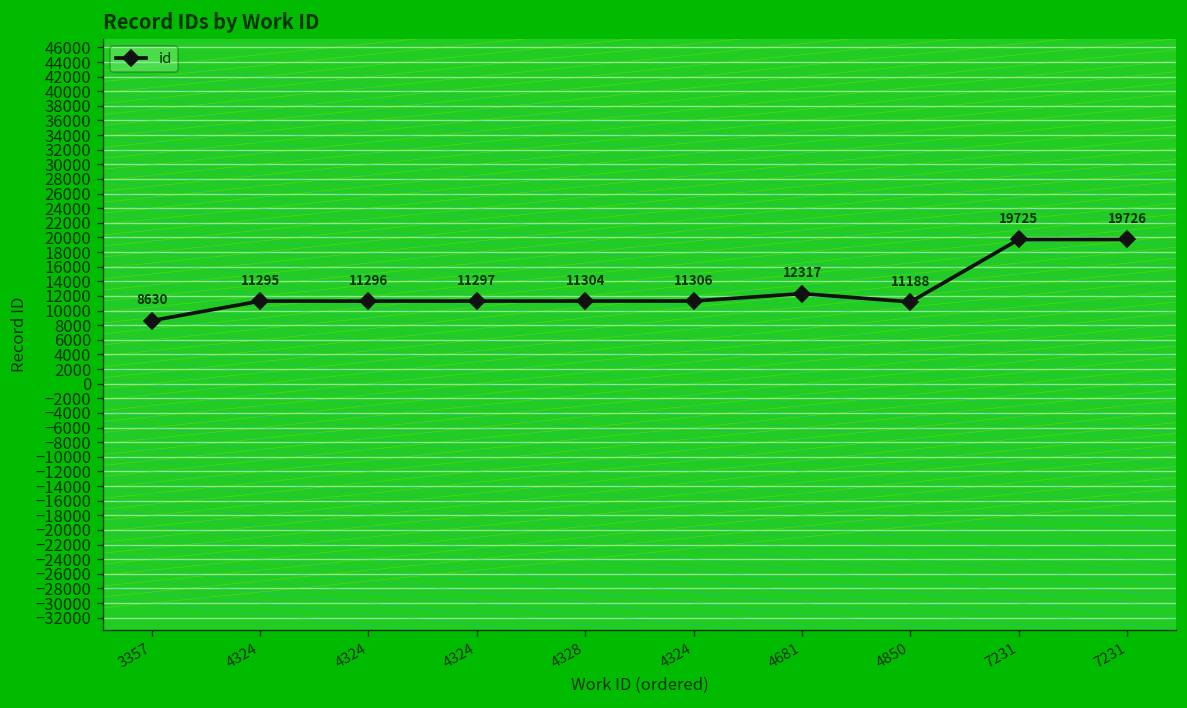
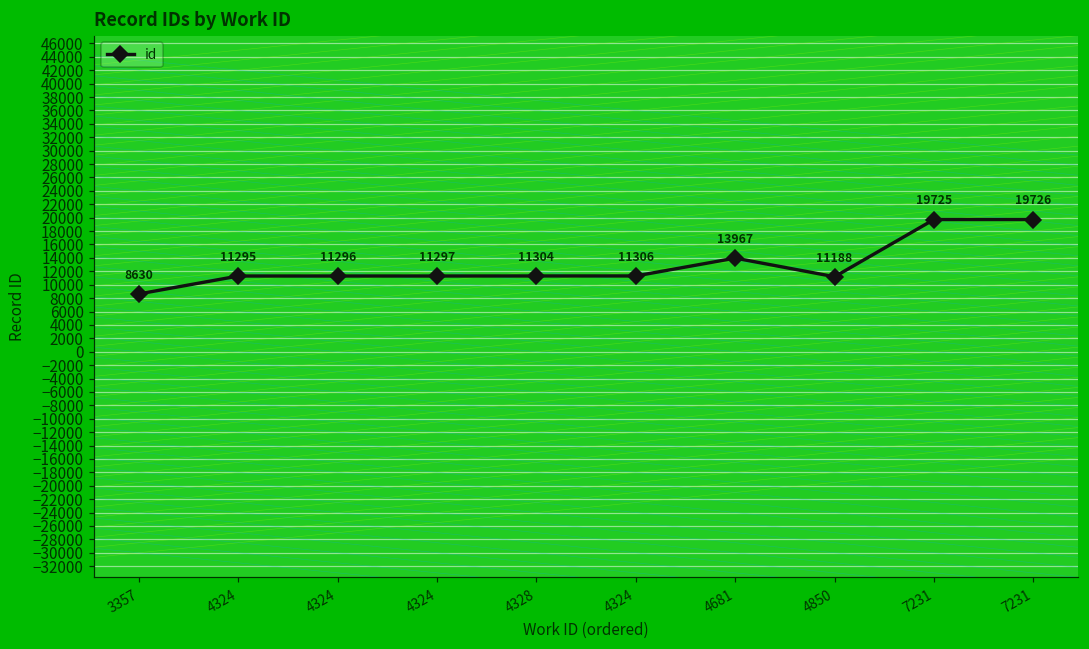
  {
    "3357": 8630,
    "4328": 11304,
-   "4681": 12317,
+   "4681": 13967,
    "4850": 11188
  }
